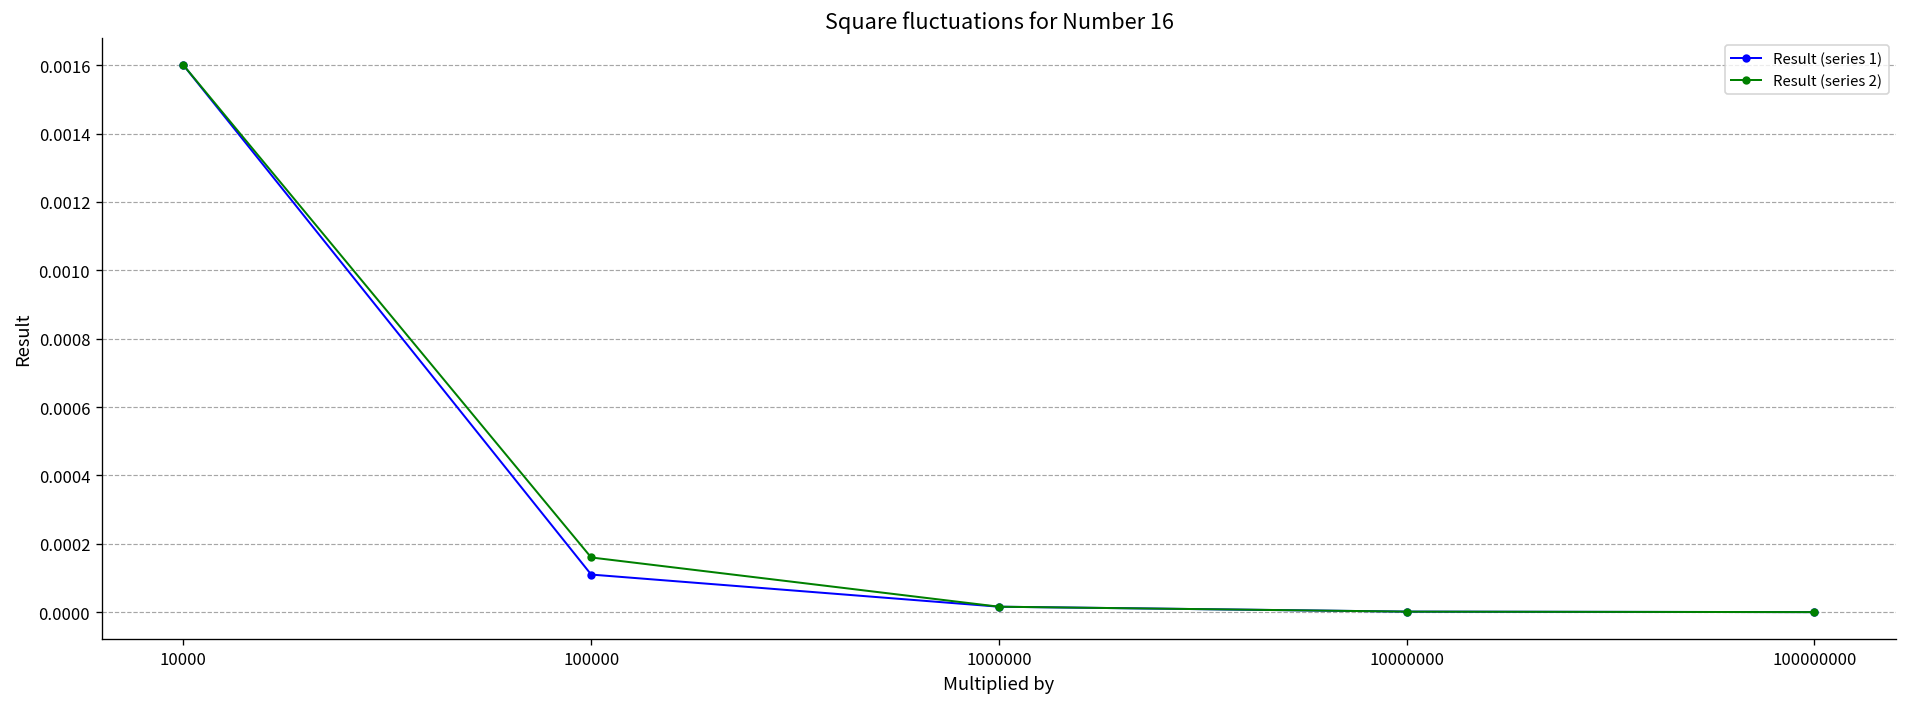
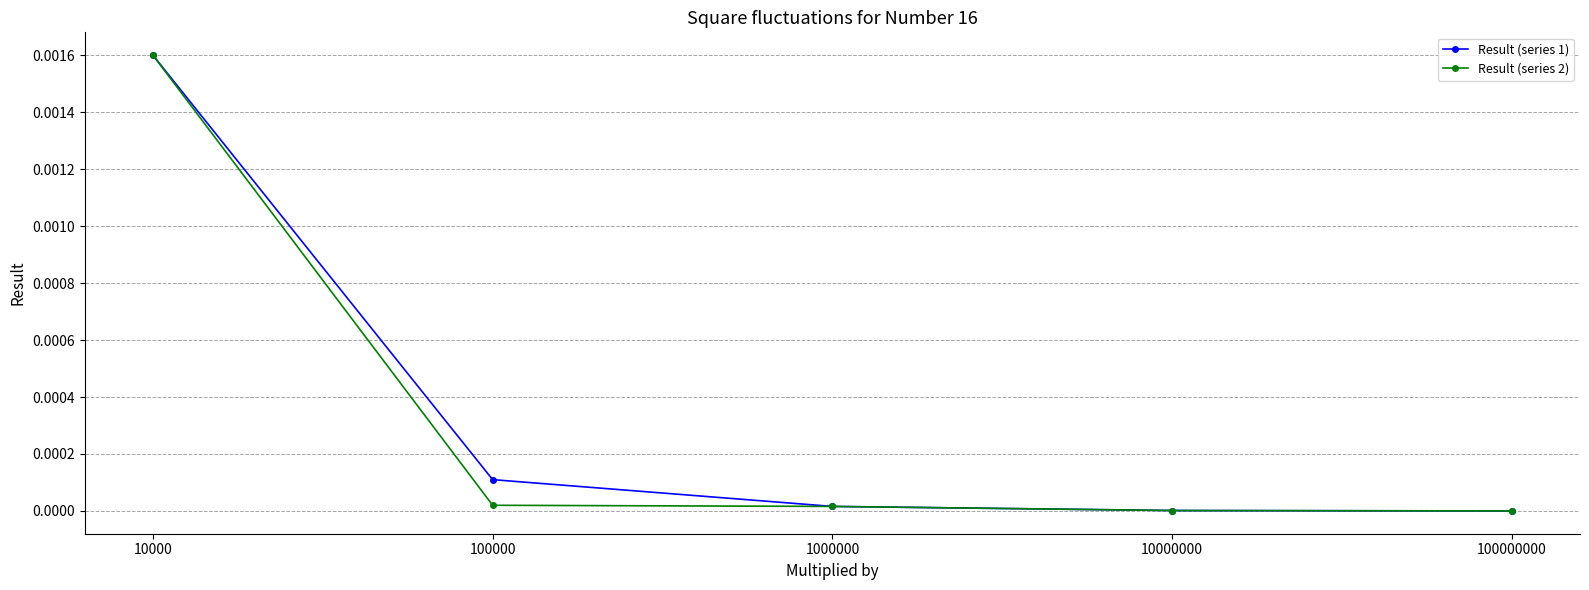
  {
    "Result (series 1)": {
      "100000": 0.00011
    },
    "Result (series 2)": {
-     "100000": 0.00016
+     "100000": 0.00002
    }
  }
